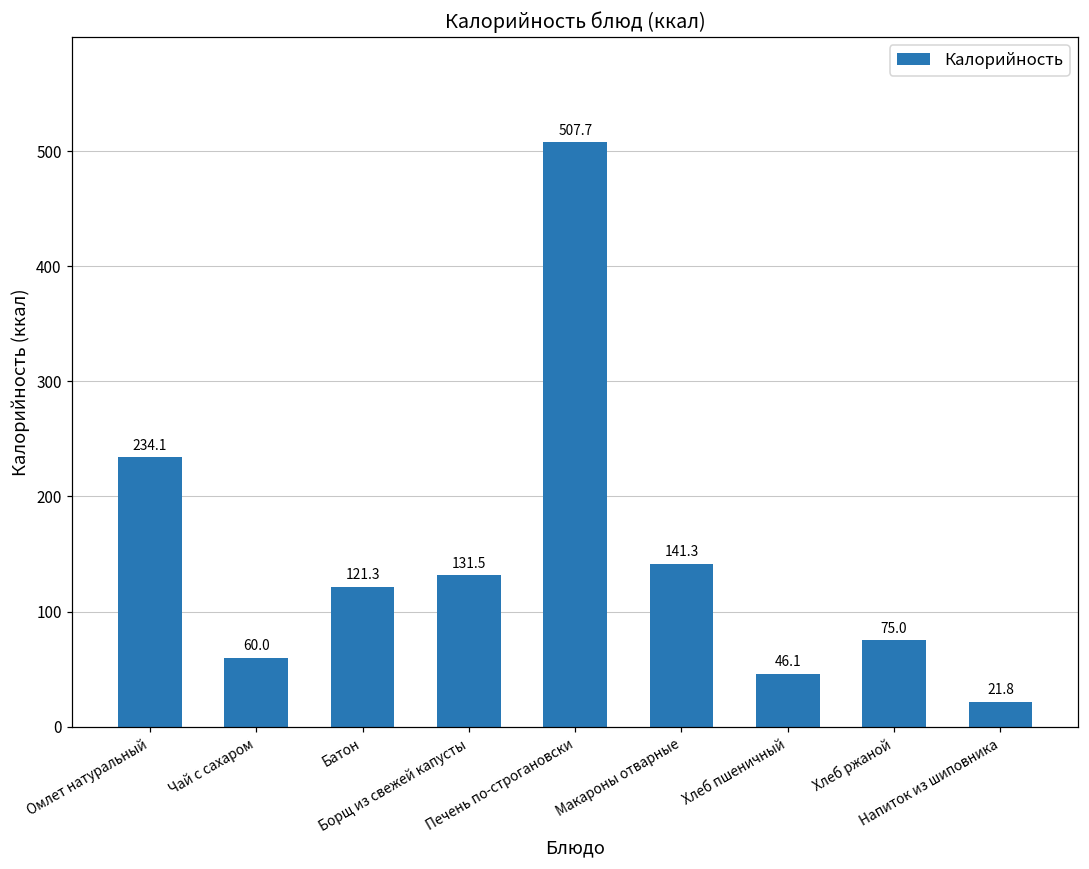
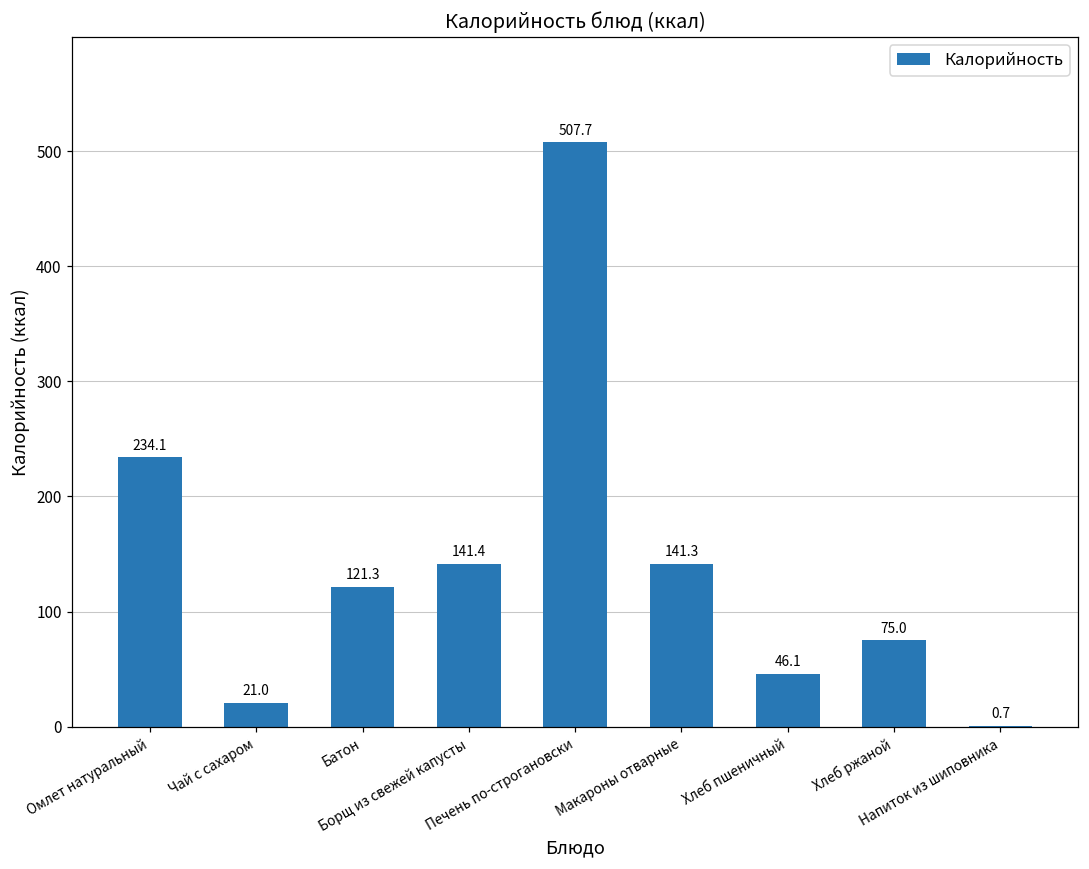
  {
    "Омлет натуральный": 234.1,
-   "Чай с сахаром": 60.0,
+   "Чай с сахаром": 21.0,
    "Батон": 121.3,
-   "Борщ из свежей капусты": 131.5,
+   "Борщ из свежей капусты": 141.4,
    "Печень по-строгановски": 507.7,
    "Макароны отварные": 141.3,
    "Хлеб пшеничный": 46.1,
    "Хлеб ржаной": 75.0,
-   "Напиток из шиповника": 21.8
+   "Напиток из шиповника": 0.7
  }
